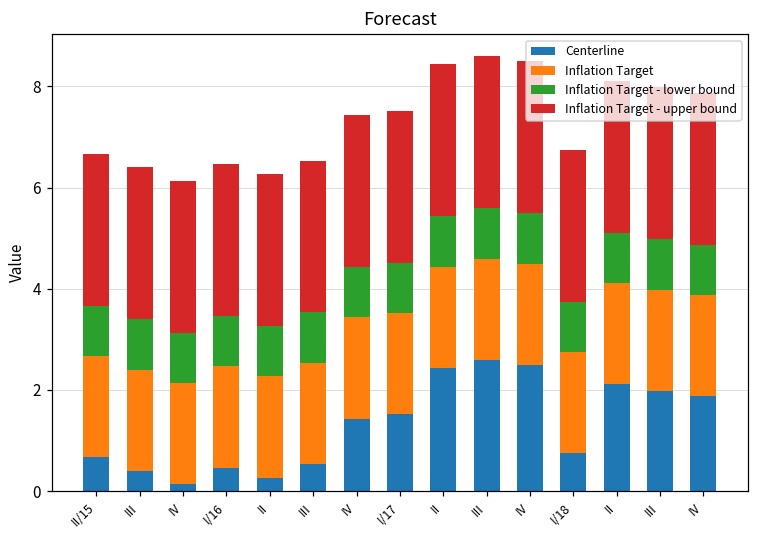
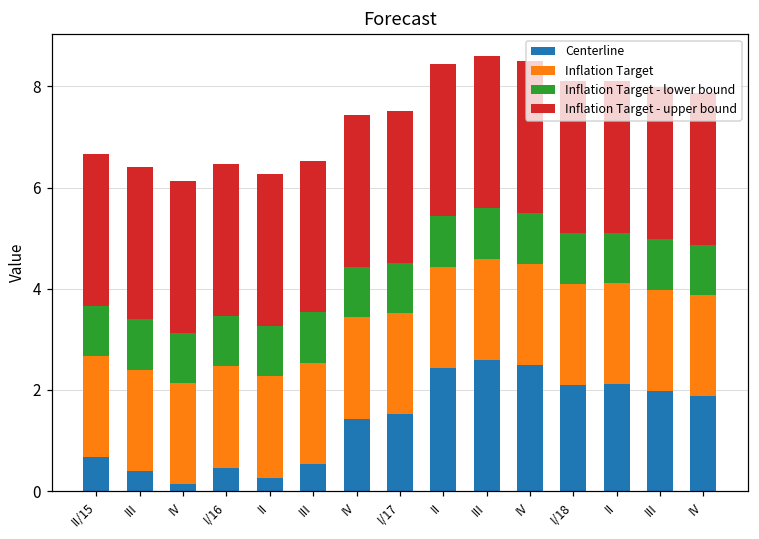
  {
    "Centerline": {
      "II/15": 0.7,
      "I/16": 0.5,
      "I/17": 1.5,
-     "I/18": 0.7
+     "I/18": 2.1
    },
    "Inflation Target": {
      "II/15": 2.0,
      "I/16": 2.0,
      "I/17": 2.0,
      "I/18": 2.0
    },
    "Inflation Target - lower bound": {
      "II/15": 1.0,
      "I/16": 1.0,
      "I/17": 1.0,
      "I/18": 1.0
    },
    "Inflation Target - upper bound": {
      "II/15": 3.0,
      "I/16": 3.0,
      "I/17": 3.0
    }
  }
